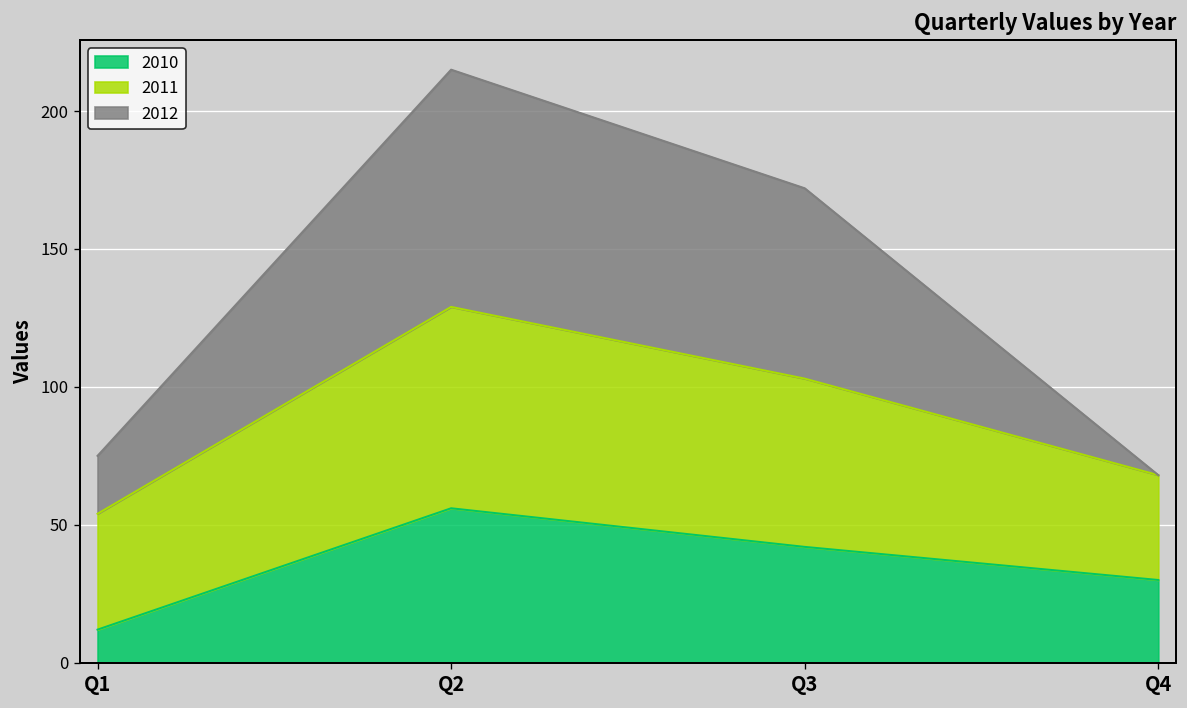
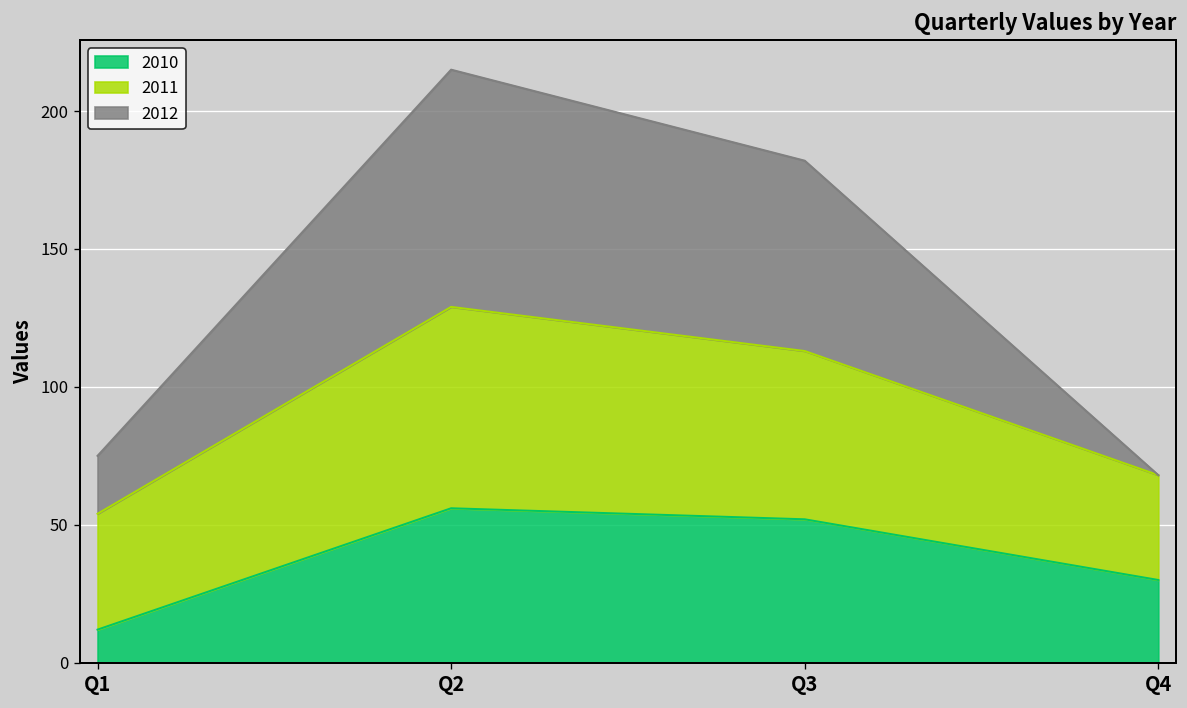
  {
    "2010": {
      "Q1": 12,
      "Q2": 56,
-     "Q3": 42,
+     "Q3": 52,
      "Q4": 30
    },
    "2011": {
      "Q1": 42,
      "Q2": 73,
      "Q3": 61
    },
    "2012": {
      "Q1": 21,
      "Q2": 86,
      "Q3": 69
    }
  }
